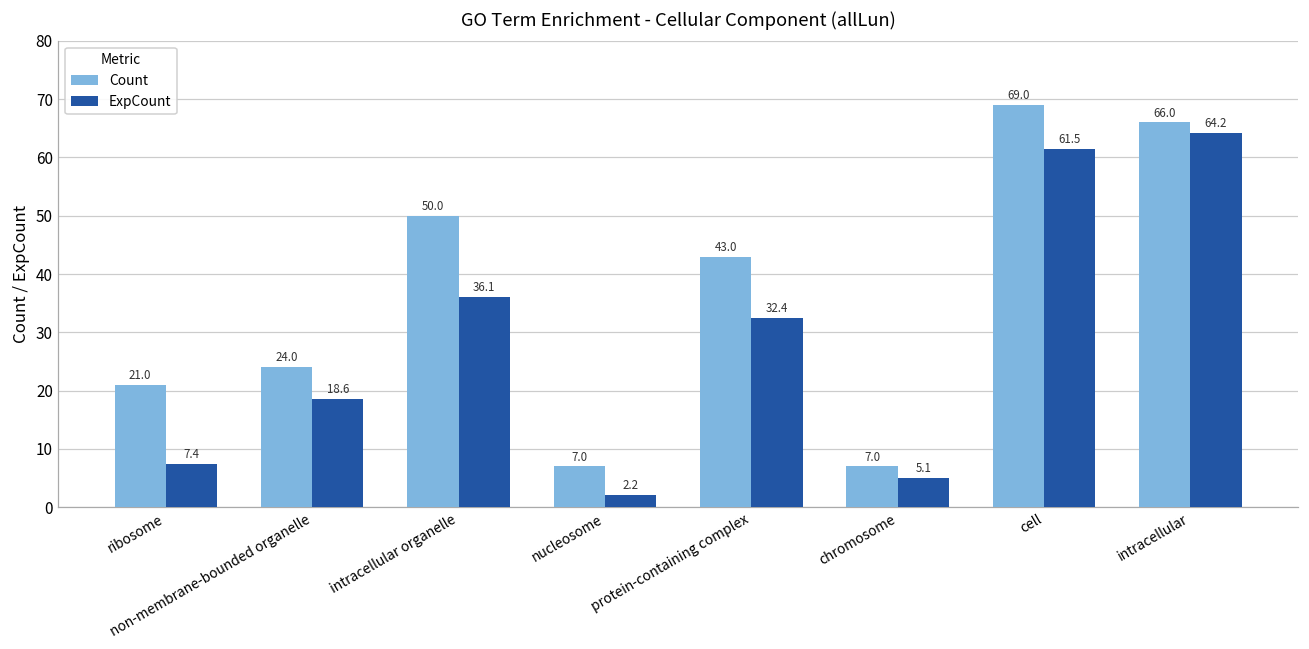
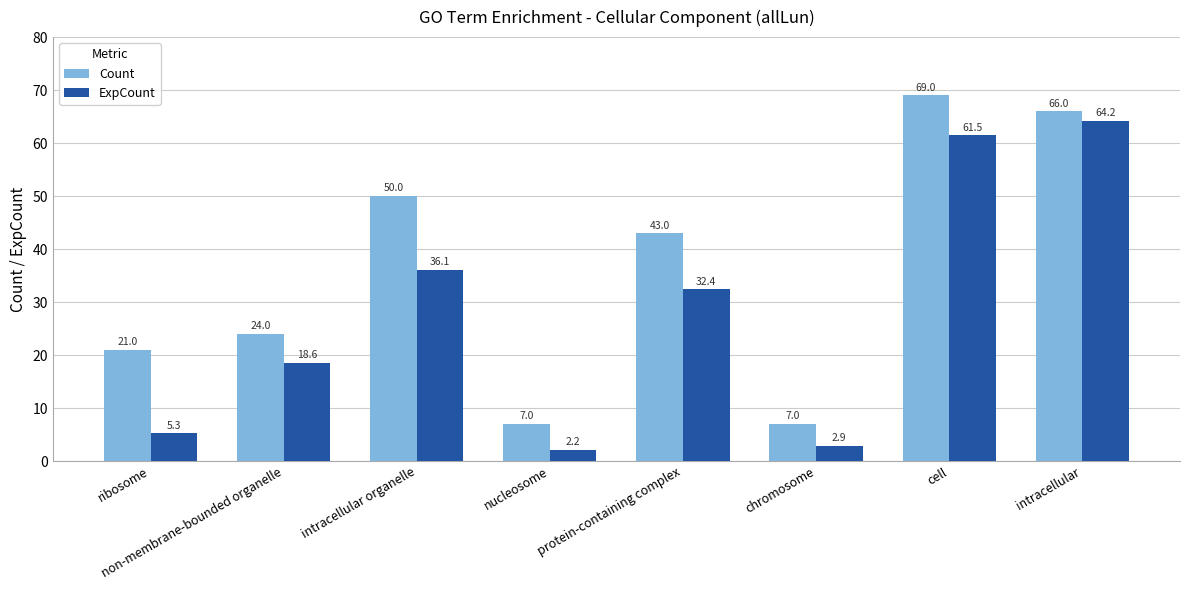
  {
    "Count": {
      "ribosome": 21.0,
      "non-membrane-bounded organelle": 24.0,
      "intracellular organelle": 50.0,
      "nucleosome": 7.0,
      "protein-containing complex": 43.0,
      "chromosome": 7.0,
      "cell": 69.0,
      "intracellular": 66.0
    },
    "ExpCount": {
-     "ribosome": 7.4,
+     "ribosome": 5.3,
      "non-membrane-bounded organelle": 18.6,
      "intracellular organelle": 36.1,
      "nucleosome": 2.2,
      "protein-containing complex": 32.4,
-     "chromosome": 5.1,
+     "chromosome": 2.9,
      "cell": 61.5,
      "intracellular": 64.2
    }
  }
